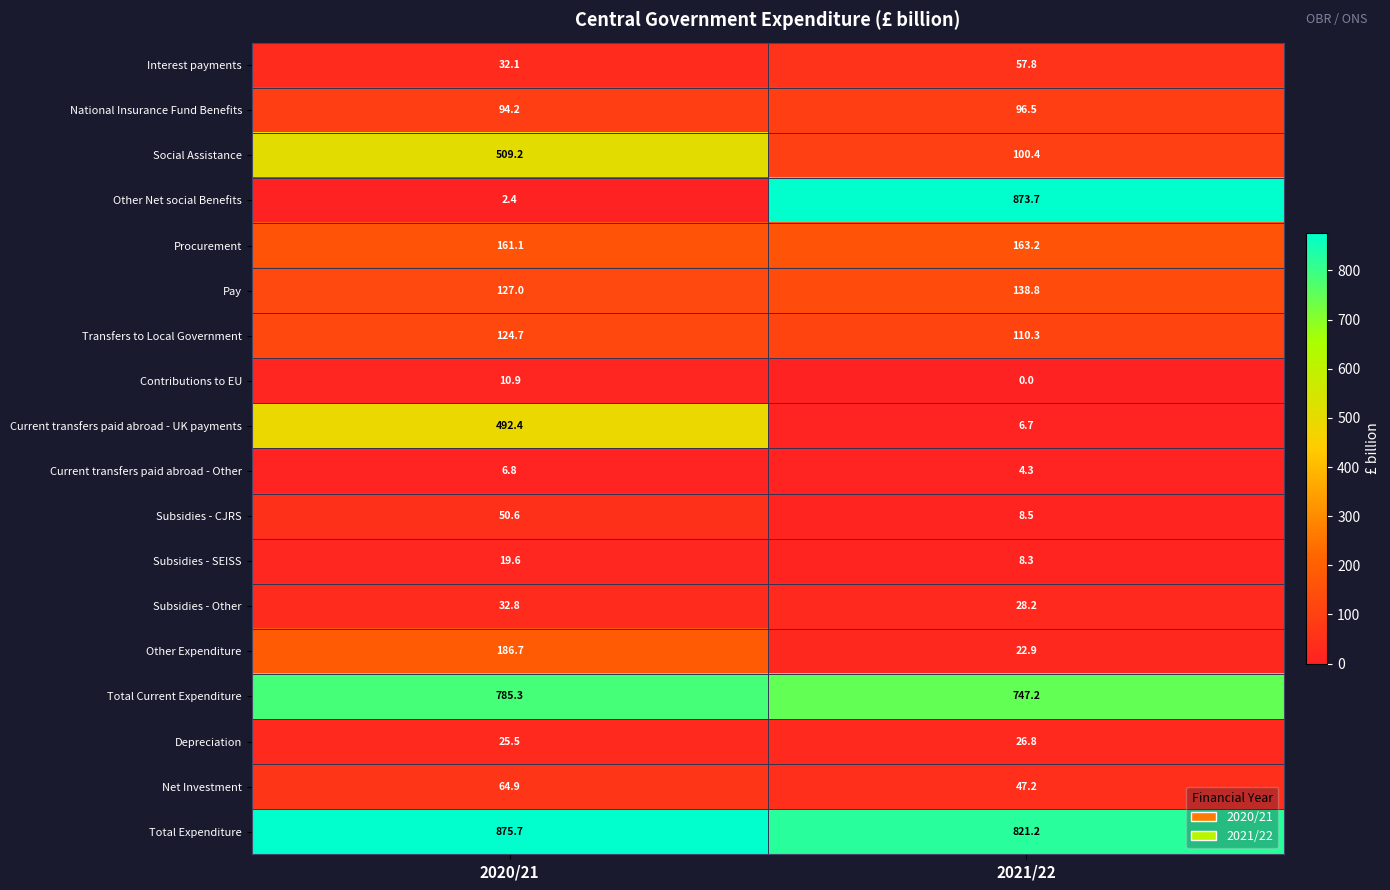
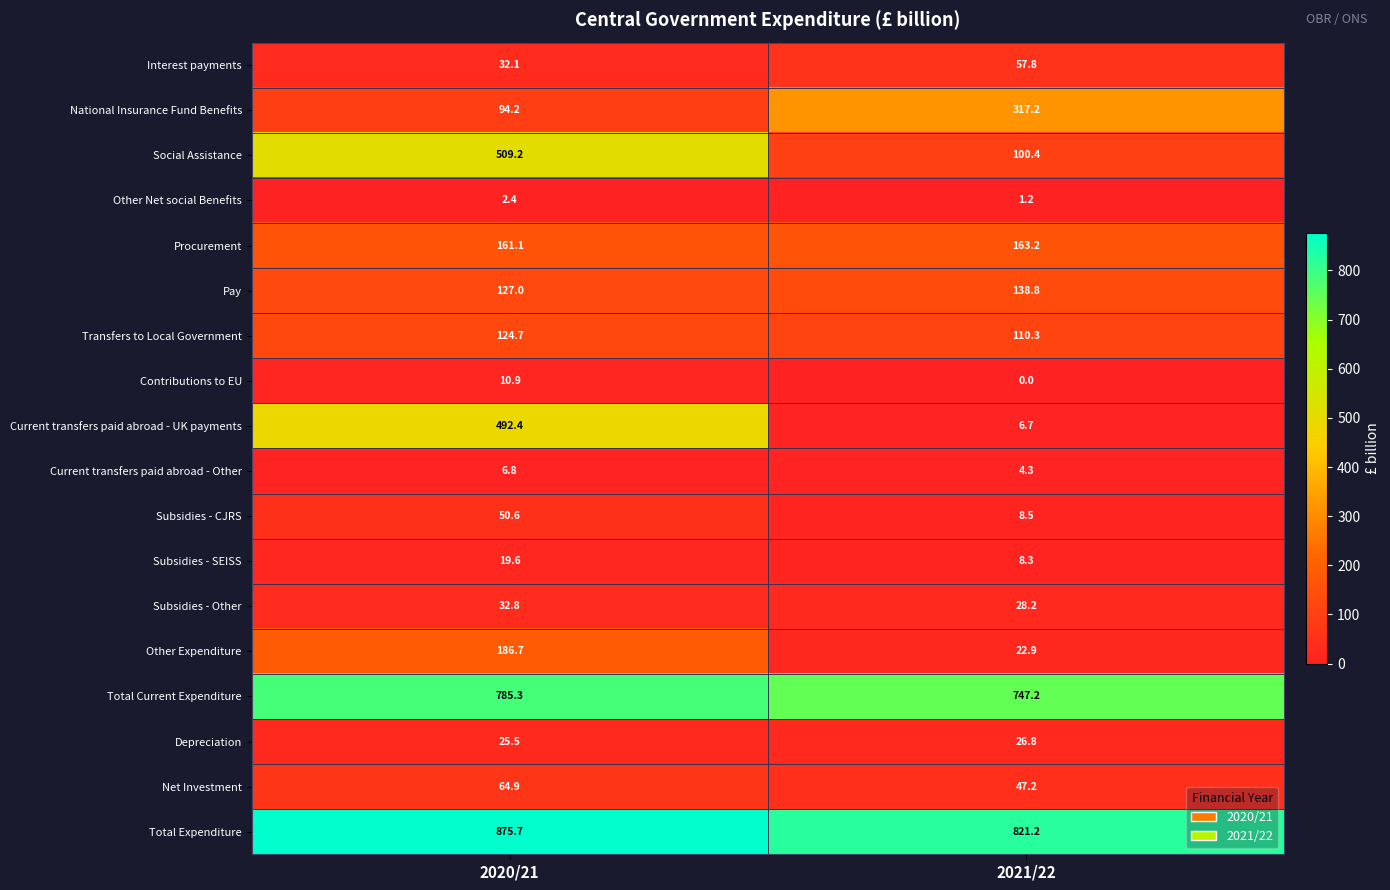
  {
    "Interest payments": {
      "2020/21": 32.1,
      "2021/22": 57.8
    },
    "National Insurance Fund Benefits": {
      "2020/21": 94.2,
-     "2021/22": 96.5
+     "2021/22": 317.2
    },
    "Social Assistance": {
      "2020/21": 509.2,
      "2021/22": 100.4
    },
    "Other Net social Benefits": {
      "2020/21": 2.4,
-     "2021/22": 873.7
+     "2021/22": 1.2
    },
    "Procurement": {
      "2020/21": 161.1,
      "2021/22": 163.2
    },
    "Pay": {
      "2020/21": 127.0,
      "2021/22": 138.8
    },
    "Transfers to Local Government": {
      "2020/21": 124.7,
      "2021/22": 110.3
    },
    "Contributions to EU": {
      "2020/21": 10.9,
      "2021/22": 0.0
    },
    "Current transfers paid abroad - UK payments": {
      "2020/21": 492.4,
      "2021/22": 6.7
    },
    "Current transfers paid abroad - Other": {
      "2020/21": 6.8,
      "2021/22": 4.3
    },
    "Subsidies - CJRS": {
      "2020/21": 50.6,
      "2021/22": 8.5
    },
    "Subsidies - SEISS": {
      "2020/21": 19.6,
      "2021/22": 8.3
    },
    "Subsidies - Other": {
      "2020/21": 32.8,
      "2021/22": 28.2
    },
    "Other Expenditure": {
      "2020/21": 186.7,
      "2021/22": 22.9
    },
    "Total Current Expenditure": {
      "2020/21": 785.3,
      "2021/22": 747.2
    },
    "Depreciation": {
      "2020/21": 25.5,
      "2021/22": 26.8
    },
    "Net Investment": {
      "2020/21": 64.9,
      "2021/22": 47.2
    },
    "Total Expenditure": {
      "2020/21": 875.7,
      "2021/22": 821.2
    }
  }
